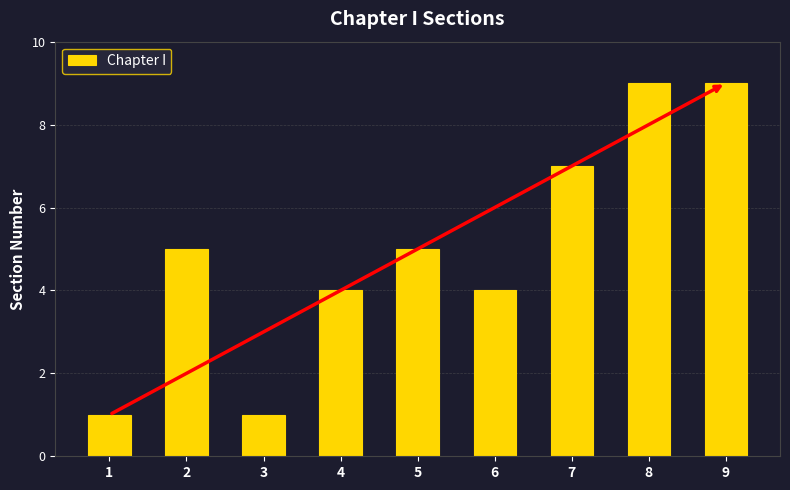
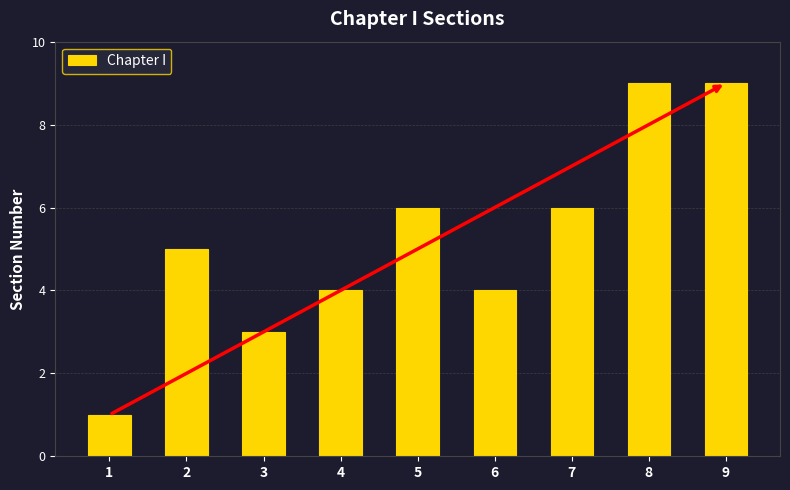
  {
    "1": 1,
    "2": 5,
-   "3": 1,
+   "3": 3,
    "4": 4,
-   "5": 5,
+   "5": 6,
    "6": 4,
-   "7": 7,
+   "7": 6,
    "8": 9,
    "9": 9
  }
